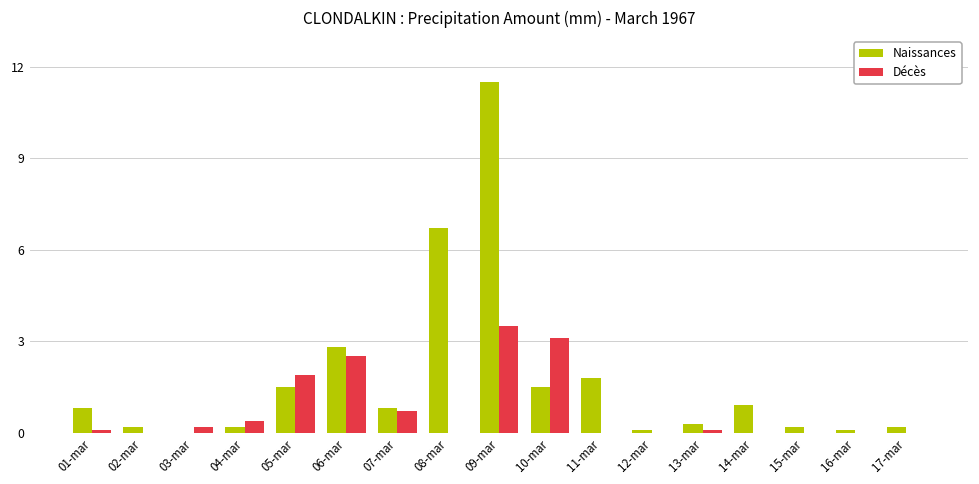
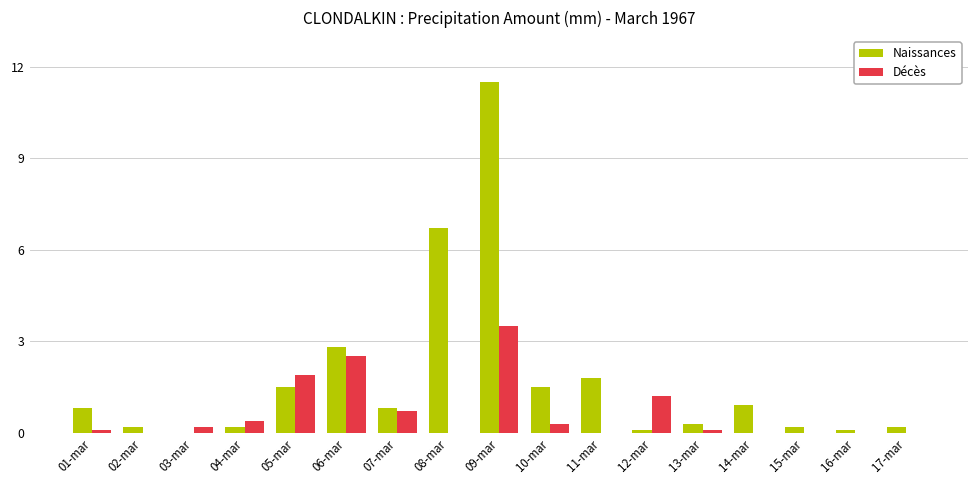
  {
    "Naissances": {
      "01-mar": 0.8,
      "02-mar": 0.2,
      "03-mar": 0.0,
      "04-mar": 0.2,
      "05-mar": 1.5,
      "06-mar": 2.8,
      "07-mar": 0.8,
      "08-mar": 6.7,
      "09-mar": 11.5,
      "10-mar": 1.5,
      "11-mar": 1.8,
      "12-mar": 0.1,
      "13-mar": 0.3,
      "14-mar": 0.9,
      "15-mar": 0.2,
      "16-mar": 0.1,
      "17-mar": 0.2
    },
    "Décès": {
      "01-mar": 0.1,
      "02-mar": 0.0,
      "03-mar": 0.2,
      "04-mar": 0.4,
      "05-mar": 1.9,
      "06-mar": 2.5,
      "07-mar": 0.7,
      "08-mar": 0.0,
      "09-mar": 3.5,
-     "10-mar": 3.1,
+     "10-mar": 0.3,
      "11-mar": 0.0,
-     "12-mar": 0.0,
+     "12-mar": 1.2,
      "13-mar": 0.1,
      "14-mar": 0.0,
      "15-mar": 0.0,
      "16-mar": 0.0,
      "17-mar": 0.0
    }
  }
